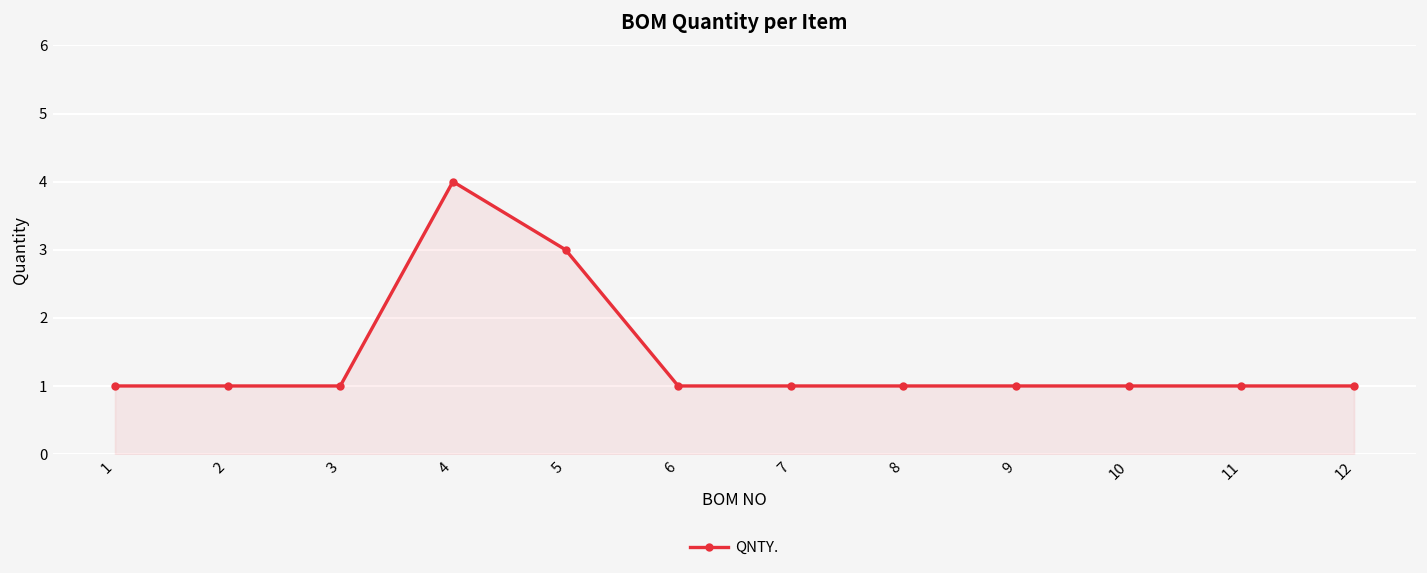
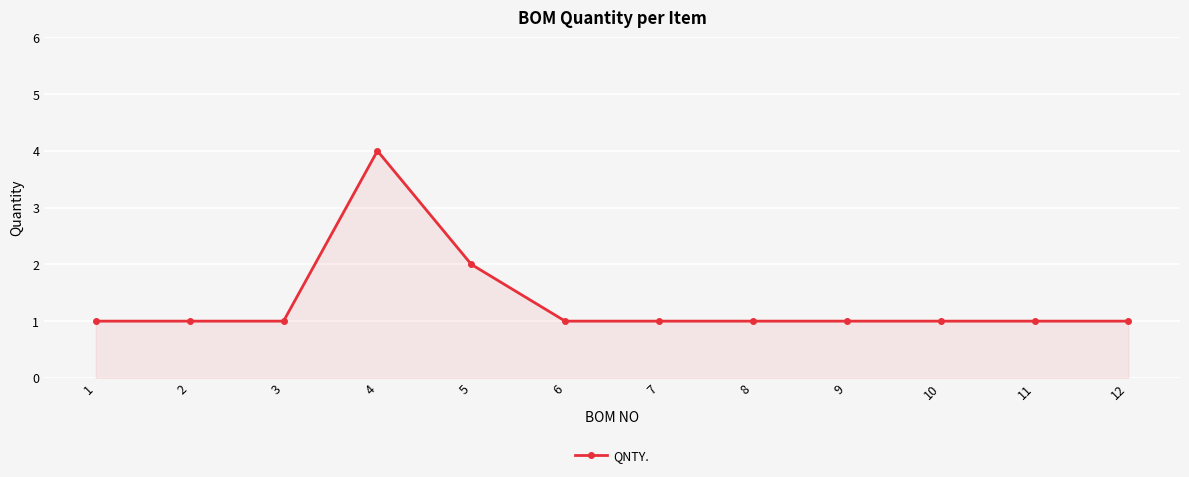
  {
    "1": 1,
    "2": 1,
    "3": 1,
    "4": 4,
-   "5": 3,
+   "5": 2,
    "6": 1,
    "7": 1,
    "8": 1,
    "9": 1,
    "10": 1,
    "11": 1,
    "12": 1
  }
